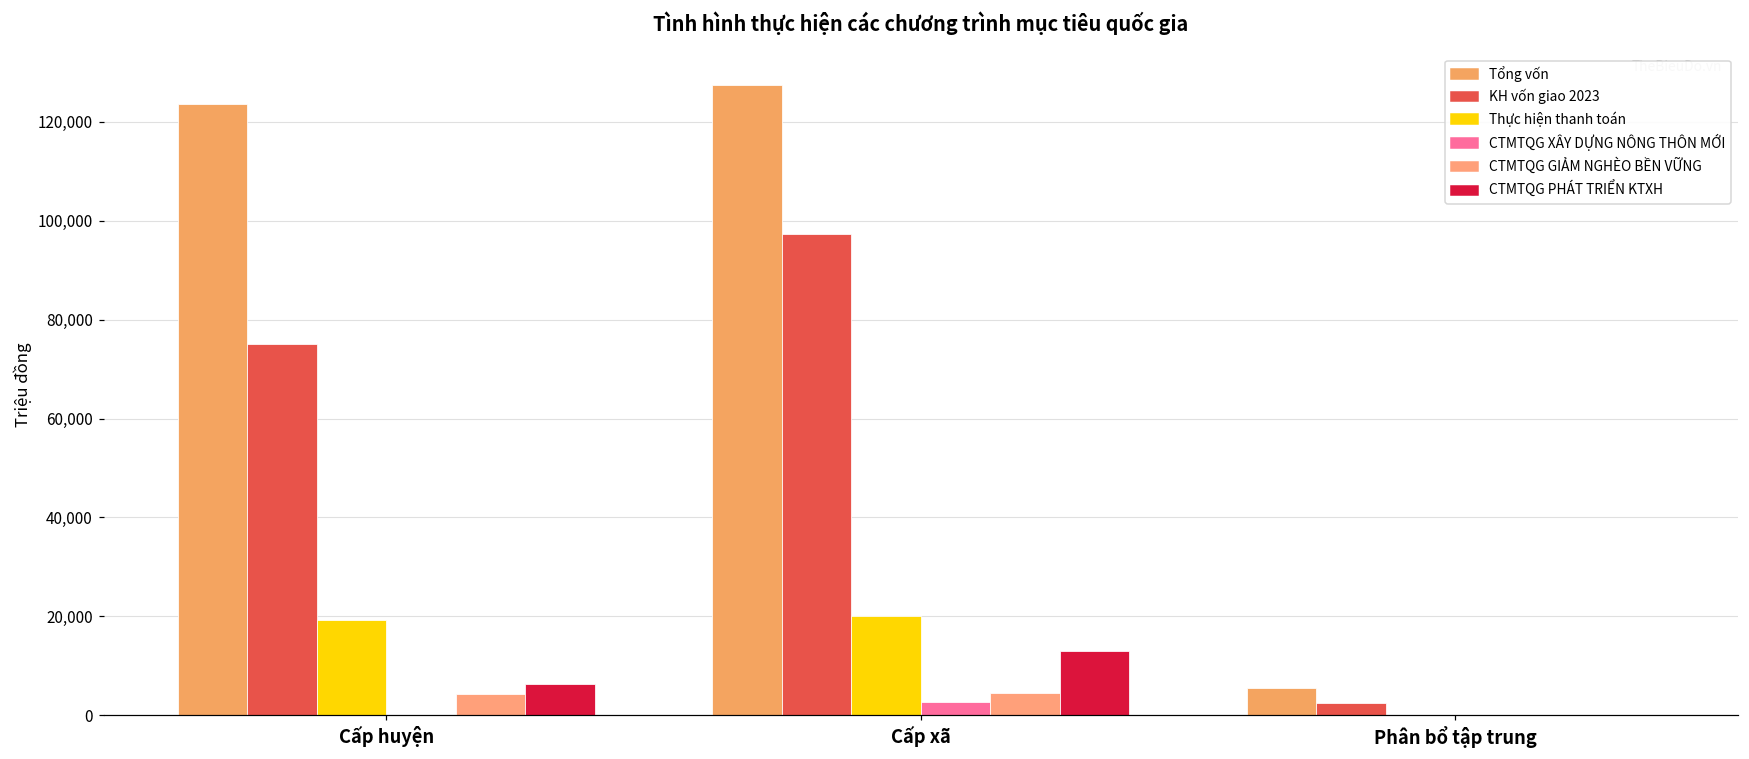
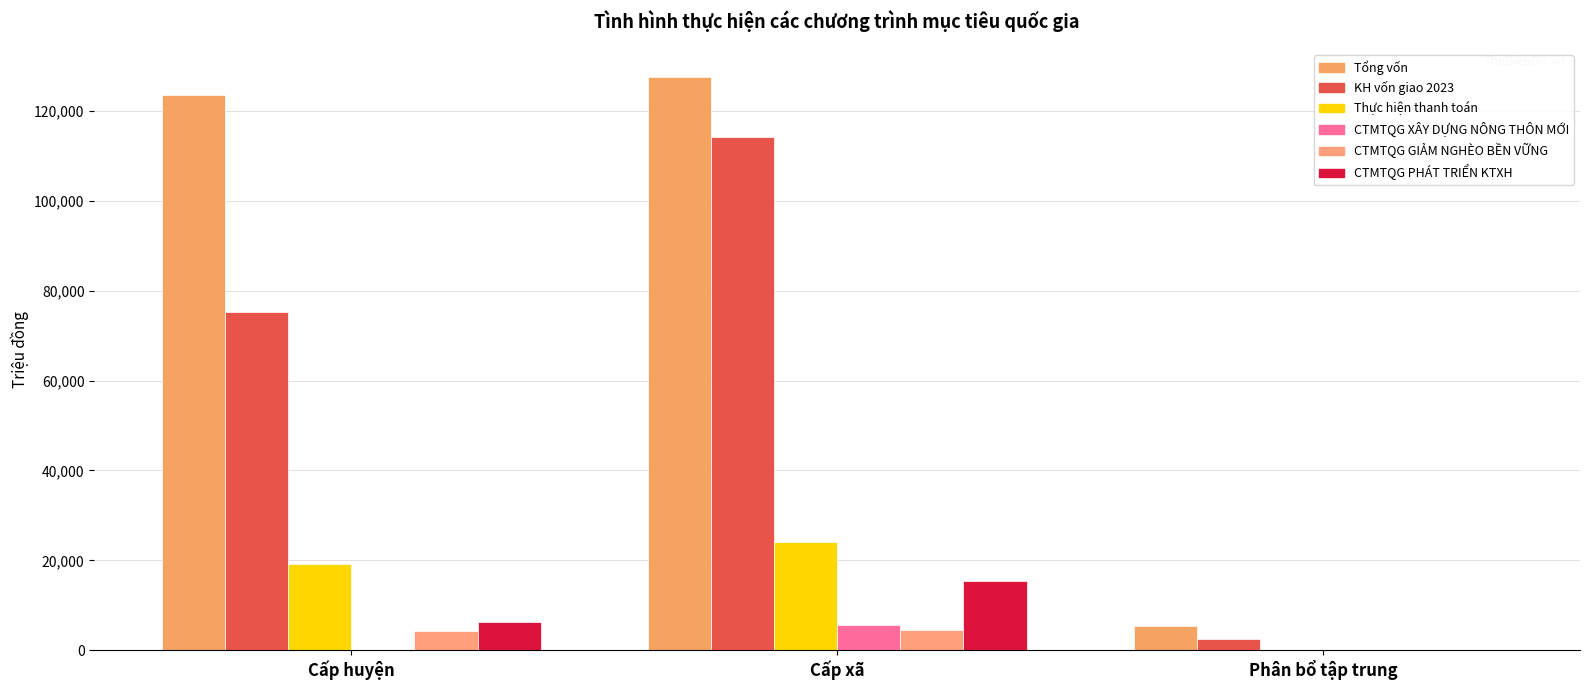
  {
    "KH vốn giao 2023": {
      "Cấp huyện": "75,000",
-     "Cấp xã": "97,000",
+     "Cấp xã": "114,000",
      "Phân bổ tập trung": "3,000"
    },
    "Thực hiện thanh toán": {
      "Cấp huyện": "19,000",
-     "Cấp xã": "20,000",
+     "Cấp xã": "24,000",
      "Phân bổ tập trung": "0"
    },
    "CTMTQG XÂY DỰNG NÔNG THÔN MỚI": {
      "Cấp huyện": "0",
-     "Cấp xã": "3,000",
+     "Cấp xã": "6,000",
      "Phân bổ tập trung": "0"
    },
    "CTMTQG PHÁT TRIỂN KTXH": {
      "Cấp huyện": "6,000",
-     "Cấp xã": "13,000",
+     "Cấp xã": "16,000",
      "Phân bổ tập trung": "0"
    }
  }
